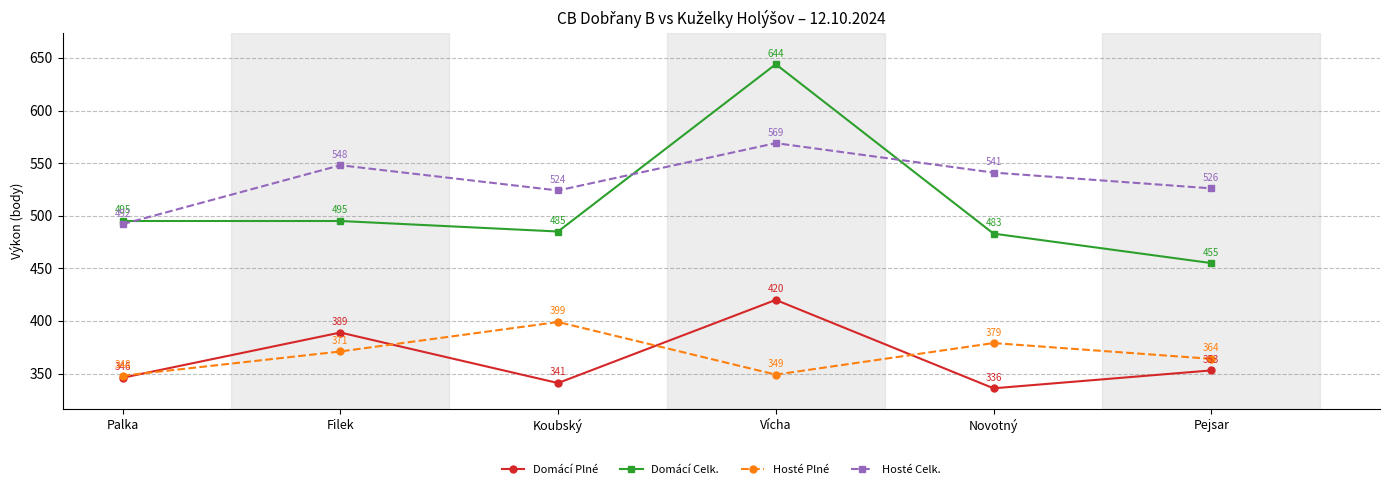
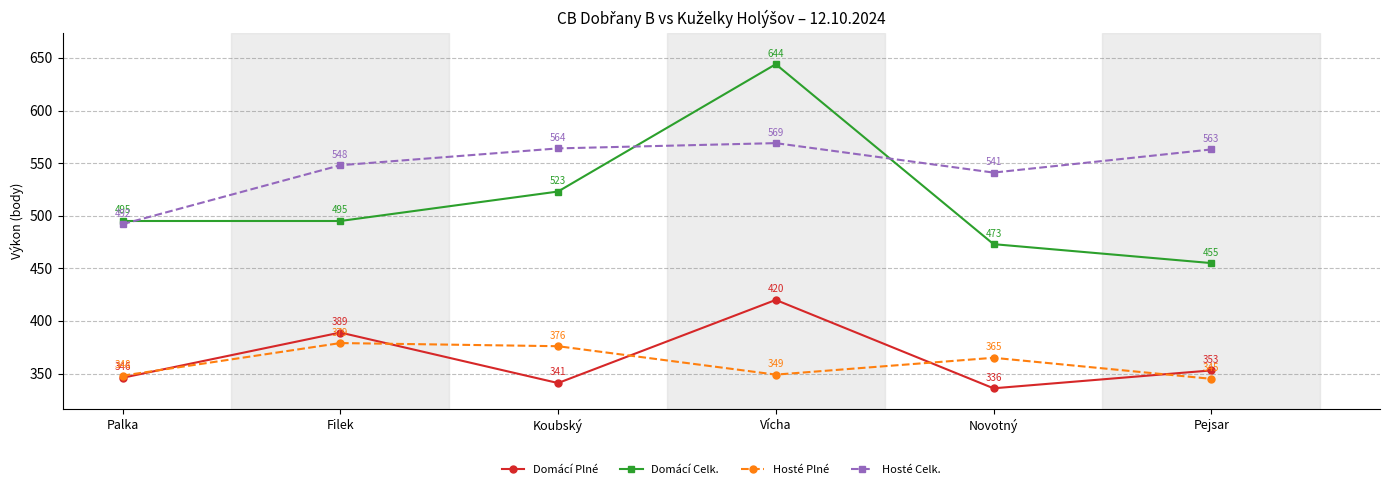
  {
    "Domácí Plné": {
      "Filek": 389,
      "Koubský": 341,
      "Vícha": 420,
      "Novotný": 336
    },
    "Domácí Celk.": {
      "Filek": 495,
-     "Koubský": 485,
+     "Koubský": 523,
      "Vícha": 644,
-     "Novotný": 483,
+     "Novotný": 473,
      "Pejsar": 455
    },
    "Hosté Plné": {
-     "Filek": 371,
-     "Koubský": 399,
+     "Filek": 379,
+     "Koubský": 376,
      "Vícha": 349,
-     "Novotný": 379,
-     "Pejsar": 364
+     "Novotný": 365,
+     "Pejsar": 345
    },
    "Hosté Celk.": {
      "Filek": 548,
-     "Koubský": 524,
+     "Koubský": 564,
      "Vícha": 569,
      "Novotný": 541,
-     "Pejsar": 526
+     "Pejsar": 563
    }
  }
